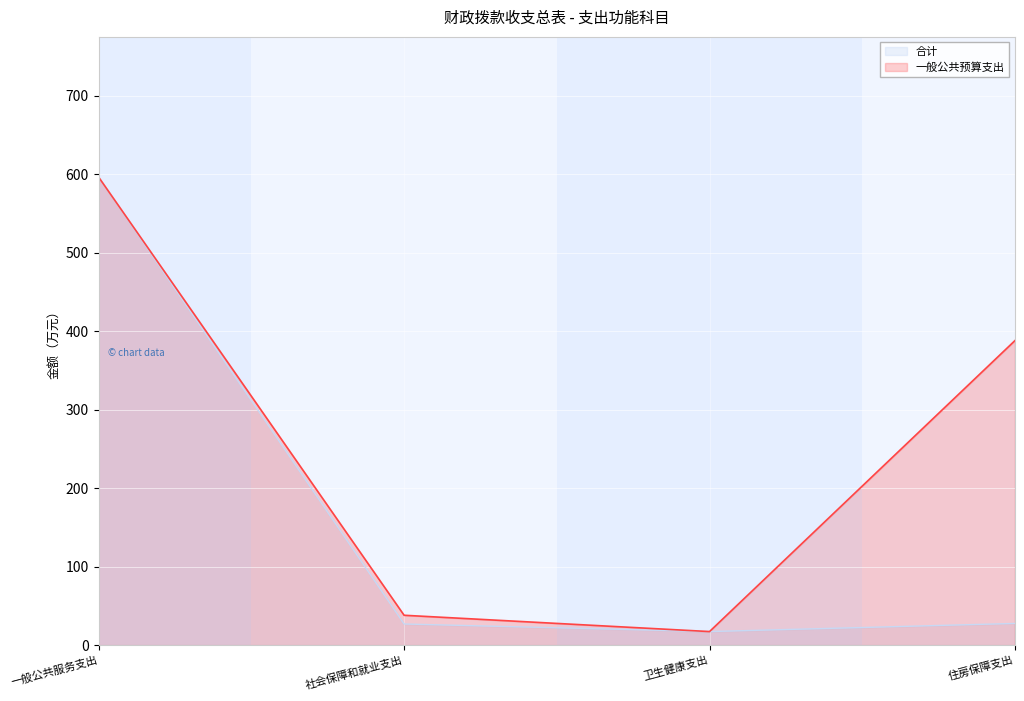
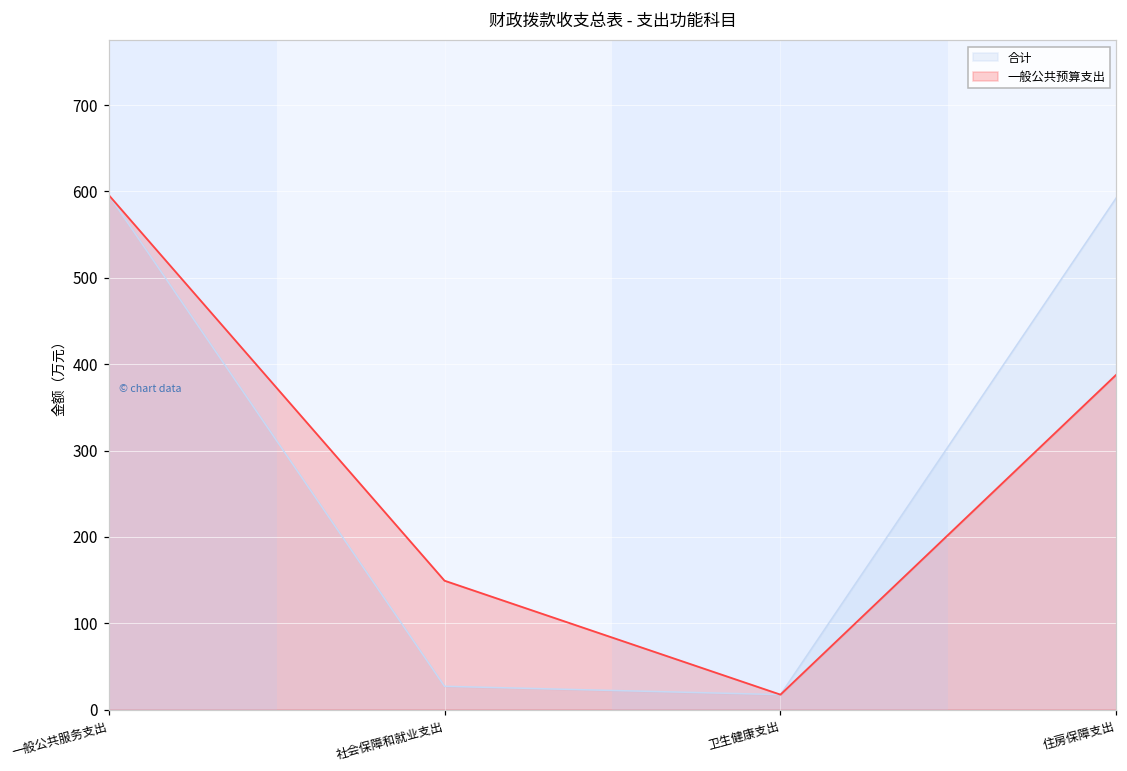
  {
    "合计": {
      "社会保障和就业支出": 30,
-     "住房保障支出": 30
+     "住房保障支出": 590
    },
    "一般公共预算支出": {
-     "社会保障和就业支出": 40,
+     "社会保障和就业支出": 150,
      "住房保障支出": 390
    }
  }
